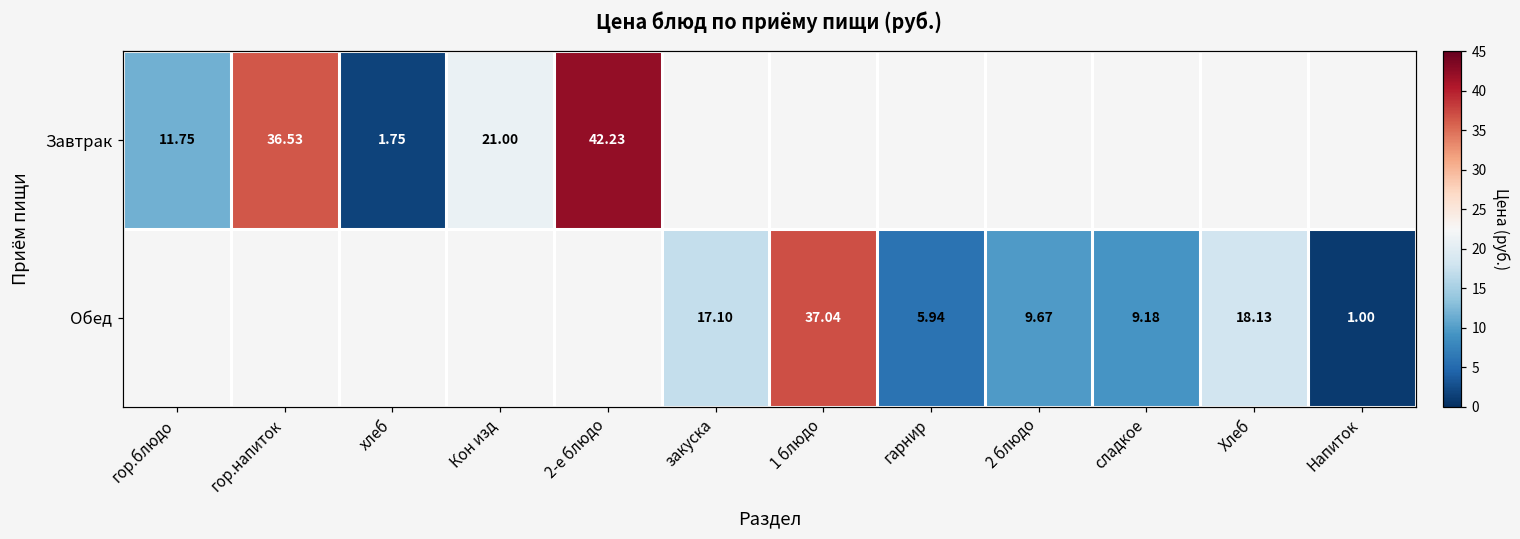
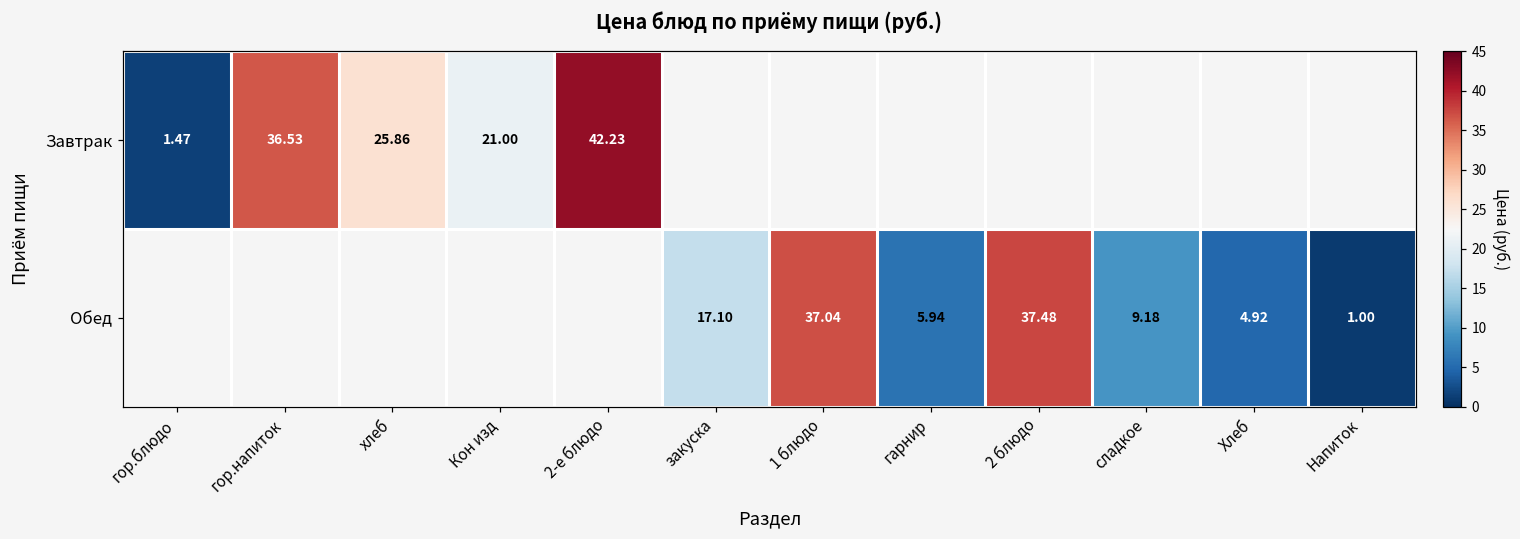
  {
    "Завтрак": {
-     "гор.блюдо": 11.75,
+     "гор.блюдо": 1.47,
      "гор.напиток": 36.53,
-     "хлеб": 1.75,
+     "хлеб": 25.86,
      "Кон изд": 21.00,
      "2-е блюдо": 42.23
    },
    "Обед": {
      "закуска": 17.10,
      "1 блюдо": 37.04,
      "гарнир": 5.94,
-     "2 блюдо": 9.67,
+     "2 блюдо": 37.48,
      "сладкое": 9.18,
-     "Хлеб": 18.13,
+     "Хлеб": 4.92,
      "Напиток": 1.00
    }
  }
